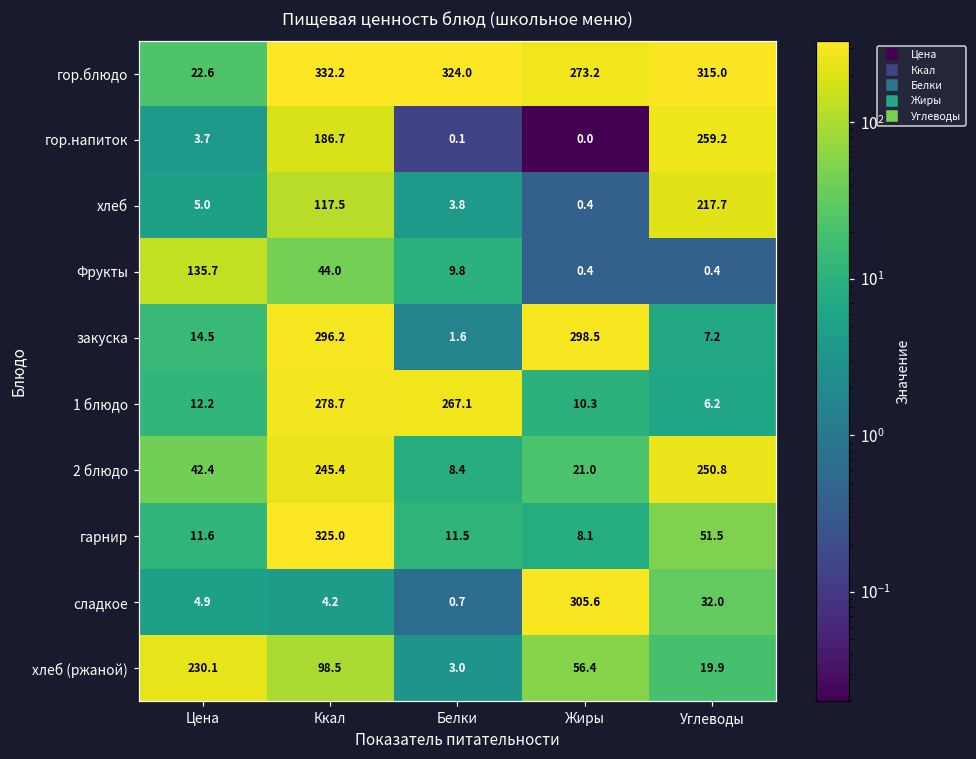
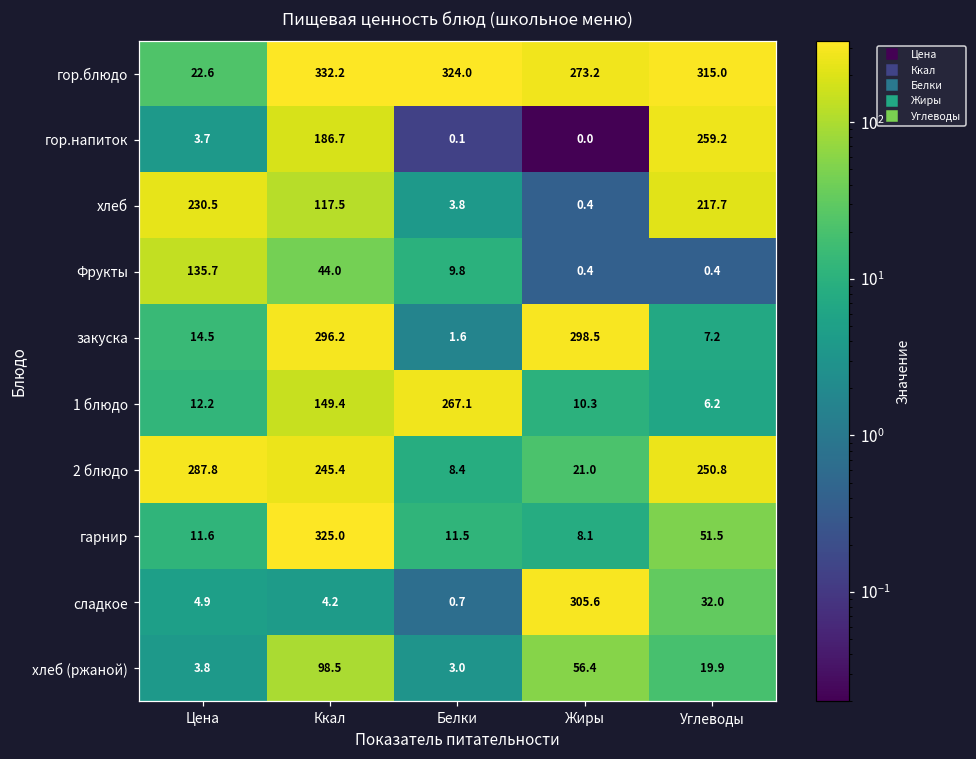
  {
    "гор.блюдо": {
      "Цена": 22.6,
      "Ккал": 332.2,
      "Белки": 324.0,
      "Жиры": 273.2,
      "Углеводы": 315.0
    },
    "гор.напиток": {
      "Цена": 3.7,
      "Ккал": 186.7,
      "Белки": 0.1,
      "Жиры": 0.0,
      "Углеводы": 259.2
    },
    "хлеб": {
-     "Цена": 5.0,
+     "Цена": 230.5,
      "Ккал": 117.5,
      "Белки": 3.8,
      "Жиры": 0.4,
      "Углеводы": 217.7
    },
    "Фрукты": {
      "Цена": 135.7,
      "Ккал": 44.0,
      "Белки": 9.8,
      "Жиры": 0.4,
      "Углеводы": 0.4
    },
    "закуска": {
      "Цена": 14.5,
      "Ккал": 296.2,
      "Белки": 1.6,
      "Жиры": 298.5,
      "Углеводы": 7.2
    },
    "1 блюдо": {
      "Цена": 12.2,
-     "Ккал": 278.7,
+     "Ккал": 149.4,
      "Белки": 267.1,
      "Жиры": 10.3,
      "Углеводы": 6.2
    },
    "2 блюдо": {
-     "Цена": 42.4,
+     "Цена": 287.8,
      "Ккал": 245.4,
      "Белки": 8.4,
      "Жиры": 21.0,
      "Углеводы": 250.8
    },
    "гарнир": {
      "Цена": 11.6,
      "Ккал": 325.0,
      "Белки": 11.5,
      "Жиры": 8.1,
      "Углеводы": 51.5
    },
    "сладкое": {
      "Цена": 4.9,
      "Ккал": 4.2,
      "Белки": 0.7,
      "Жиры": 305.6,
      "Углеводы": 32.0
    },
    "хлеб (ржаной)": {
-     "Цена": 230.1,
+     "Цена": 3.8,
      "Ккал": 98.5,
      "Белки": 3.0,
      "Жиры": 56.4,
      "Углеводы": 19.9
    }
  }
